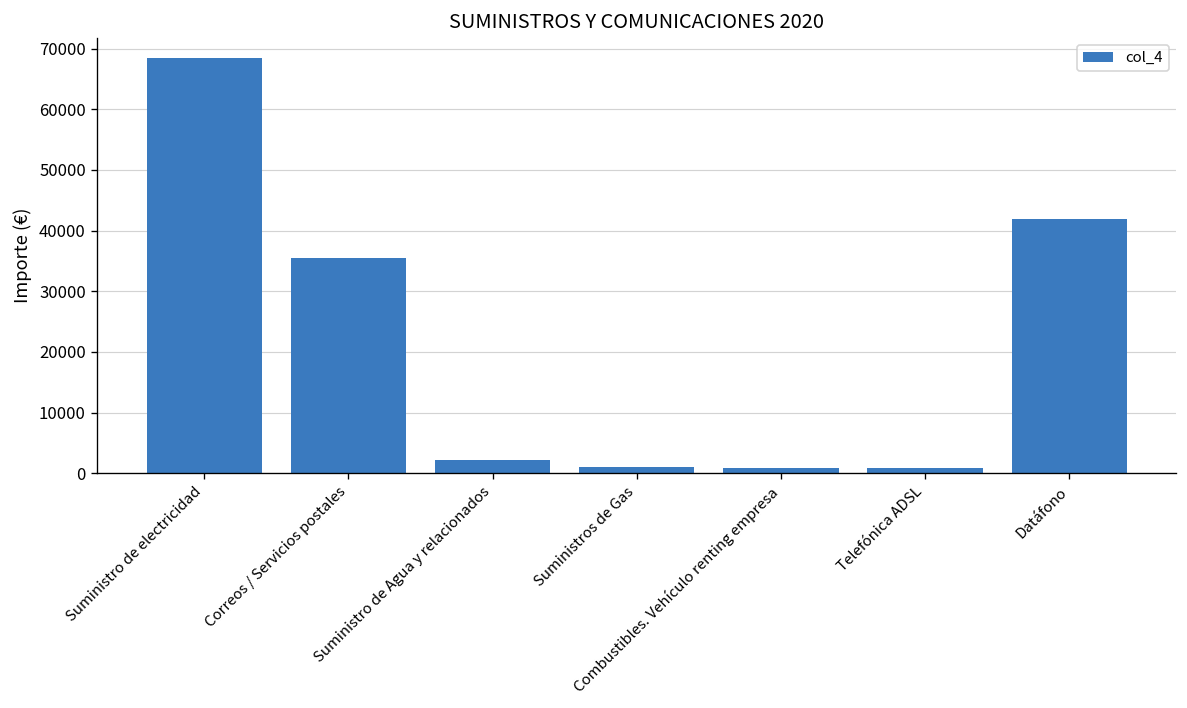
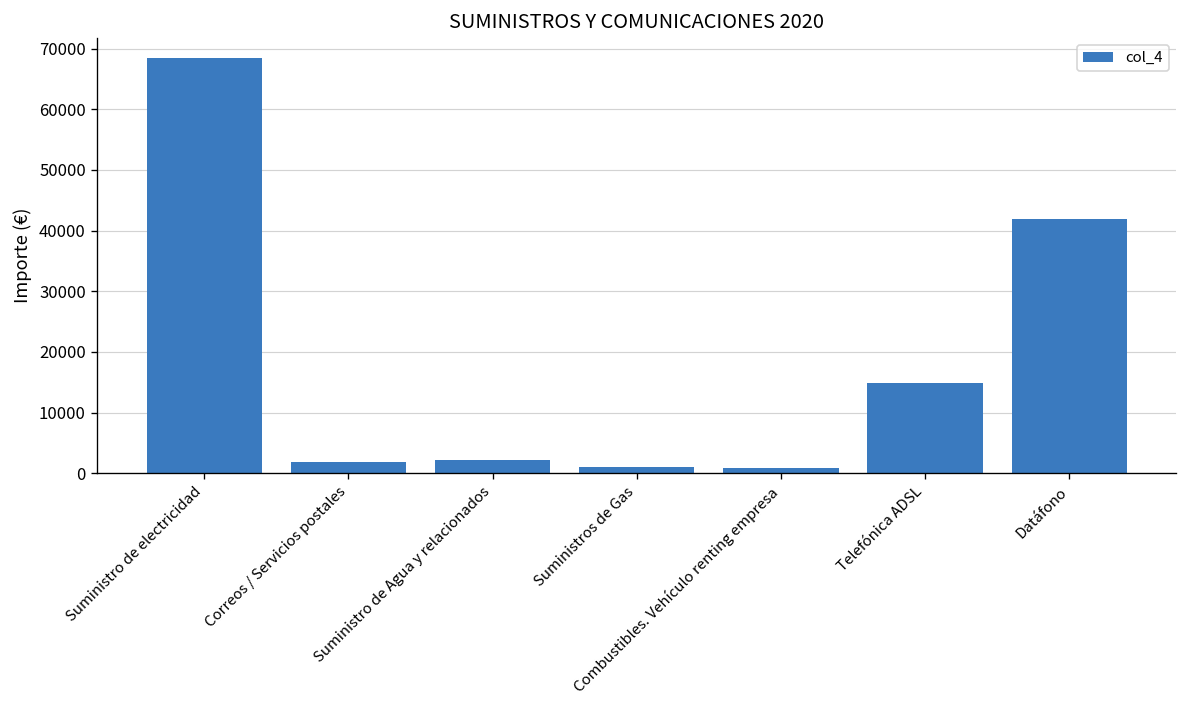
  {
    "Suministro de electricidad": 68000,
-   "Correos / Servicios postales": 35000,
+   "Correos / Servicios postales": 2000,
    "Suministro de Agua y relacionados": 2000,
    "Suministros de Gas": 1000,
    "Combustibles. Vehículo renting empresa": 1000,
-   "Telefónica ADSL": 1000,
+   "Telefónica ADSL": 15000,
    "Datáfono": 42000
  }
